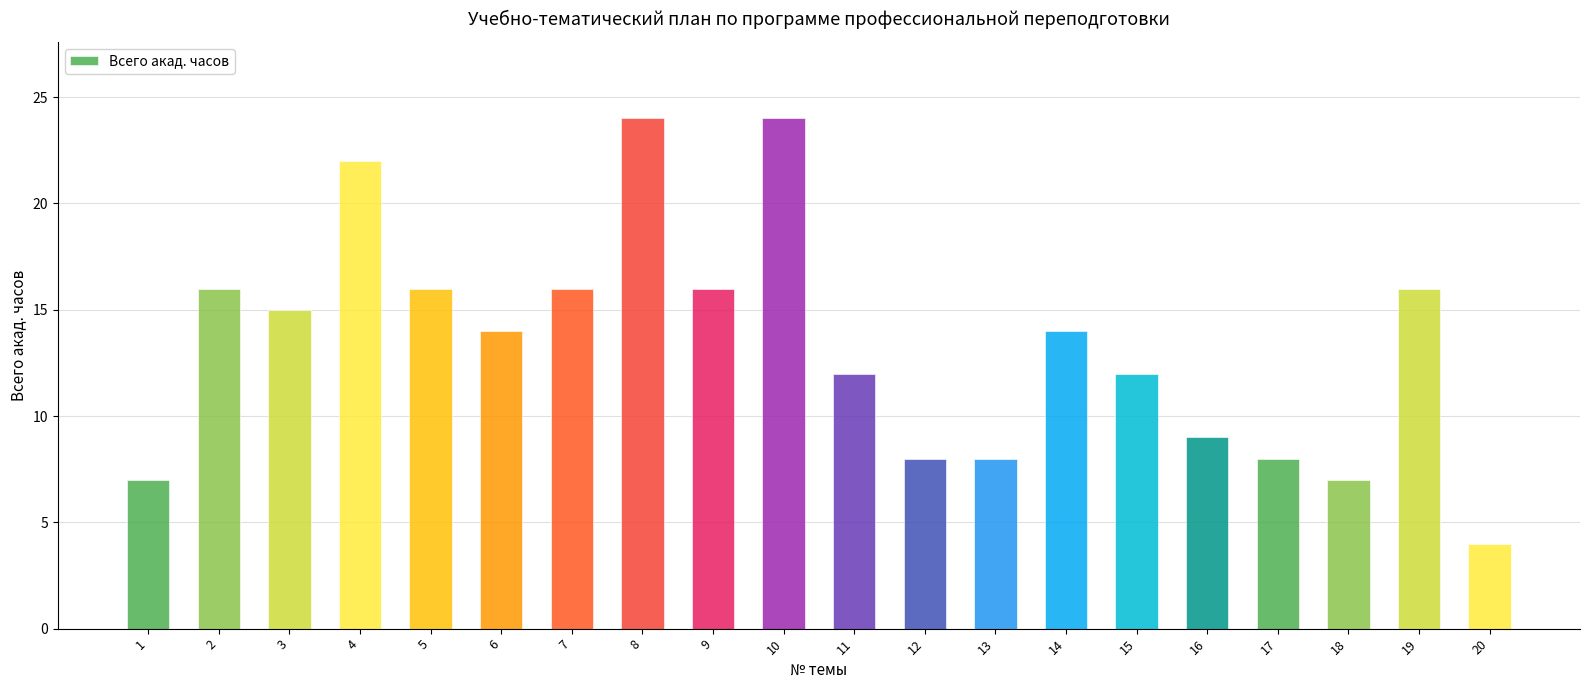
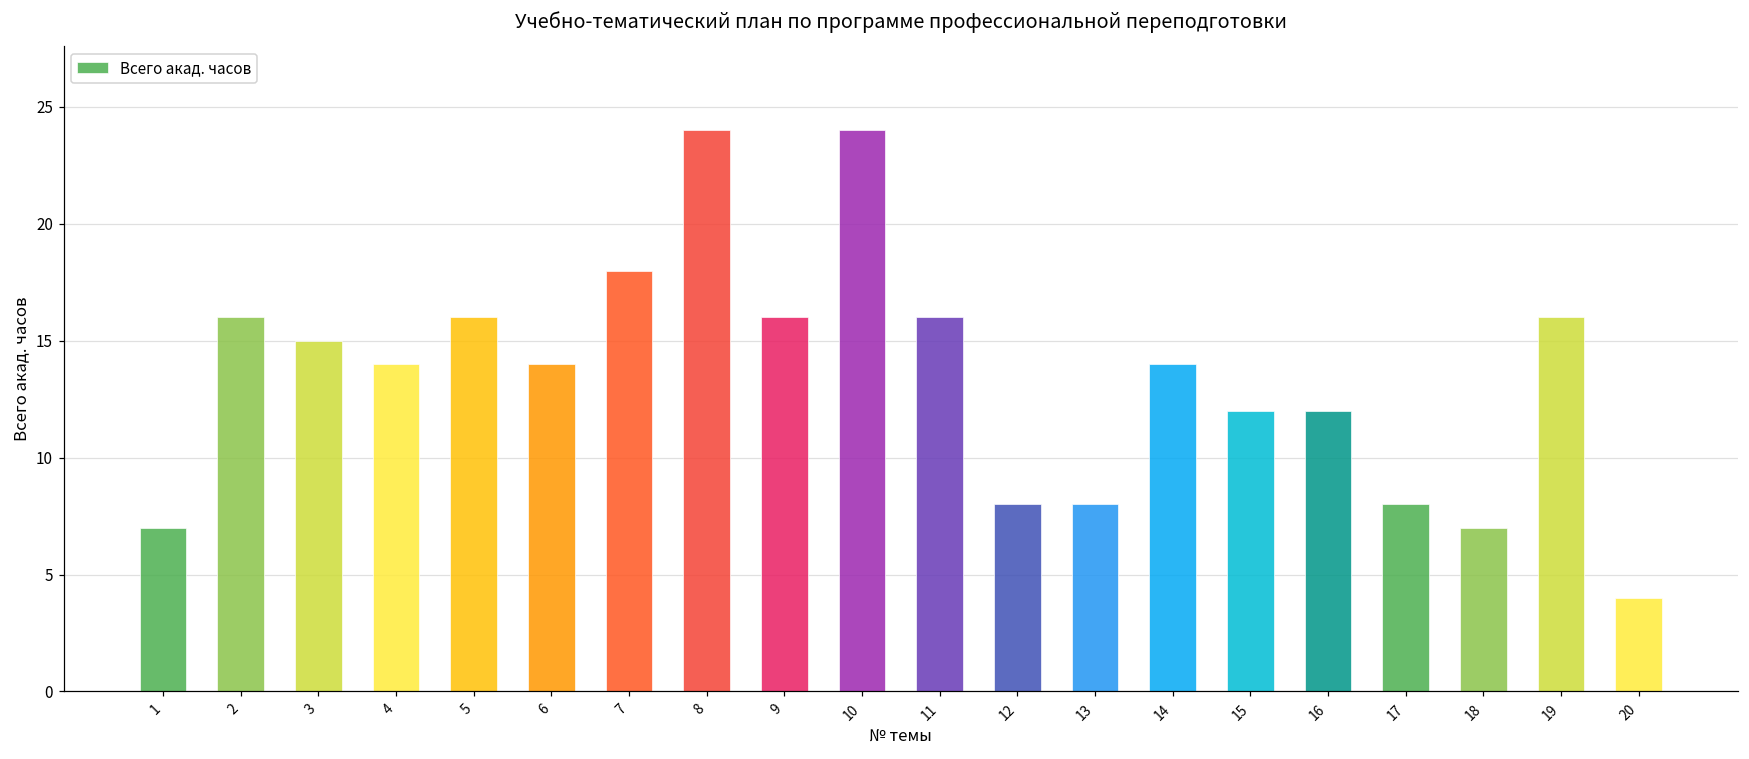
  {
    "1": 7,
    "2": 16,
    "3": 15,
-   "4": 22,
+   "4": 14,
    "5": 16,
    "6": 14,
-   "7": 16,
+   "7": 18,
    "8": 24,
    "9": 16,
    "10": 24,
-   "11": 12,
+   "11": 16,
    "12": 8,
    "13": 8,
    "14": 14,
    "15": 12,
-   "16": 9,
+   "16": 12,
    "17": 8,
    "18": 7,
    "19": 16,
    "20": 4
  }
